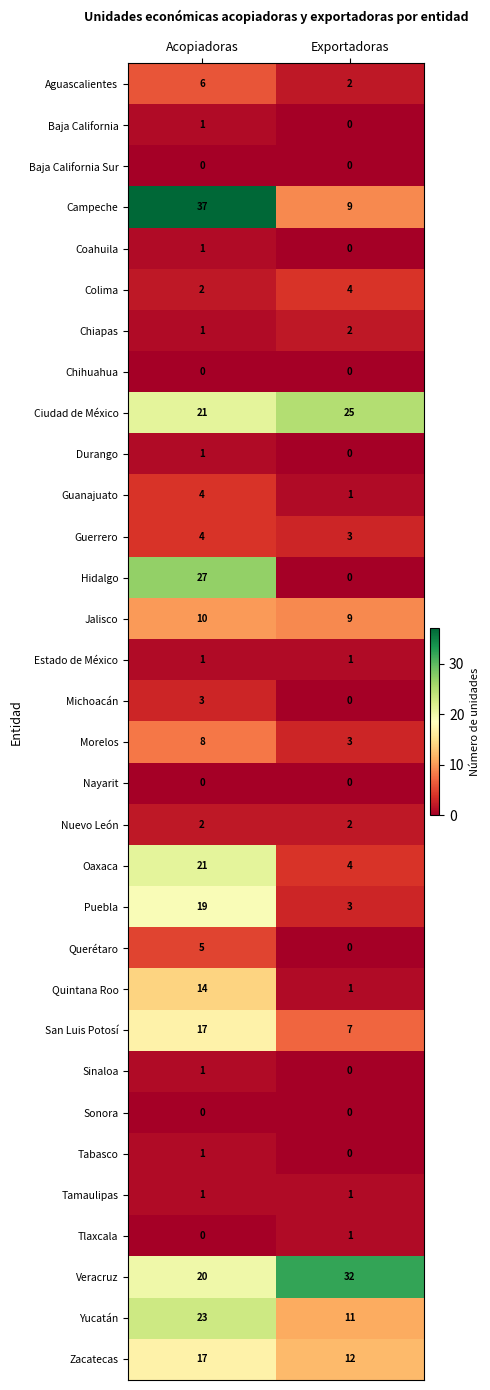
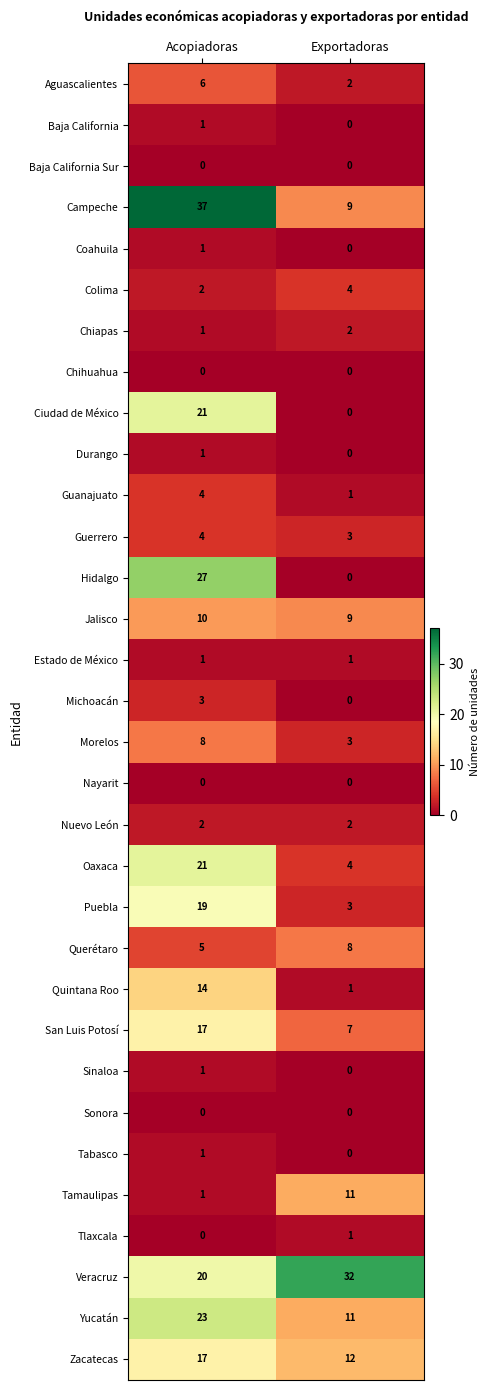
  {
    "Aguascalientes": {
      "Acopiadoras": 6,
      "Exportadoras": 2
    },
    "Baja California": {
      "Acopiadoras": 1,
      "Exportadoras": 0
    },
    "Baja California Sur": {
      "Acopiadoras": 0,
      "Exportadoras": 0
    },
    "Campeche": {
      "Acopiadoras": 37,
      "Exportadoras": 9
    },
    "Coahuila": {
      "Acopiadoras": 1,
      "Exportadoras": 0
    },
    "Colima": {
      "Acopiadoras": 2,
      "Exportadoras": 4
    },
    "Chiapas": {
      "Acopiadoras": 1,
      "Exportadoras": 2
    },
    "Chihuahua": {
      "Acopiadoras": 0,
      "Exportadoras": 0
    },
    "Ciudad de México": {
      "Acopiadoras": 21,
-     "Exportadoras": 25
+     "Exportadoras": 0
    },
    "Durango": {
      "Acopiadoras": 1,
      "Exportadoras": 0
    },
    "Guanajuato": {
      "Acopiadoras": 4,
      "Exportadoras": 1
    },
    "Guerrero": {
      "Acopiadoras": 4,
      "Exportadoras": 3
    },
    "Hidalgo": {
      "Acopiadoras": 27,
      "Exportadoras": 0
    },
    "Jalisco": {
      "Acopiadoras": 10,
      "Exportadoras": 9
    },
    "Estado de México": {
      "Acopiadoras": 1,
      "Exportadoras": 1
    },
    "Michoacán": {
      "Acopiadoras": 3,
      "Exportadoras": 0
    },
    "Morelos": {
      "Acopiadoras": 8,
      "Exportadoras": 3
    },
    "Nayarit": {
      "Acopiadoras": 0,
      "Exportadoras": 0
    },
    "Nuevo León": {
      "Acopiadoras": 2,
      "Exportadoras": 2
    },
    "Oaxaca": {
      "Acopiadoras": 21,
      "Exportadoras": 4
    },
    "Puebla": {
      "Acopiadoras": 19,
      "Exportadoras": 3
    },
    "Querétaro": {
      "Acopiadoras": 5,
-     "Exportadoras": 0
+     "Exportadoras": 8
    },
    "Quintana Roo": {
      "Acopiadoras": 14,
      "Exportadoras": 1
    },
    "San Luis Potosí": {
      "Acopiadoras": 17,
      "Exportadoras": 7
    },
    "Sinaloa": {
      "Acopiadoras": 1,
      "Exportadoras": 0
    },
    "Sonora": {
      "Acopiadoras": 0,
      "Exportadoras": 0
    },
    "Tabasco": {
      "Acopiadoras": 1,
      "Exportadoras": 0
    },
    "Tamaulipas": {
      "Acopiadoras": 1,
-     "Exportadoras": 1
+     "Exportadoras": 11
    },
    "Tlaxcala": {
      "Acopiadoras": 0,
      "Exportadoras": 1
    },
    "Veracruz": {
      "Acopiadoras": 20,
      "Exportadoras": 32
    },
    "Yucatán": {
      "Acopiadoras": 23,
      "Exportadoras": 11
    },
    "Zacatecas": {
      "Acopiadoras": 17,
      "Exportadoras": 12
    }
  }
